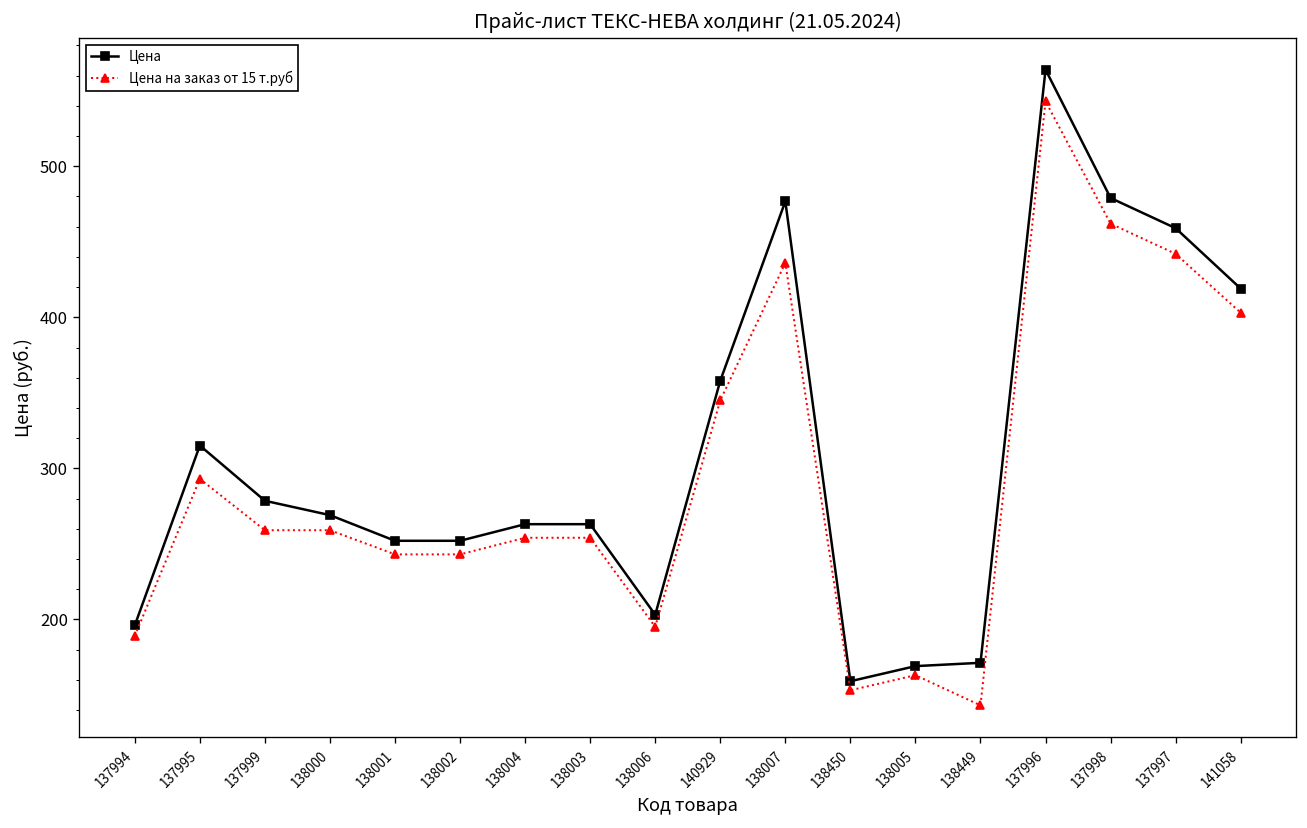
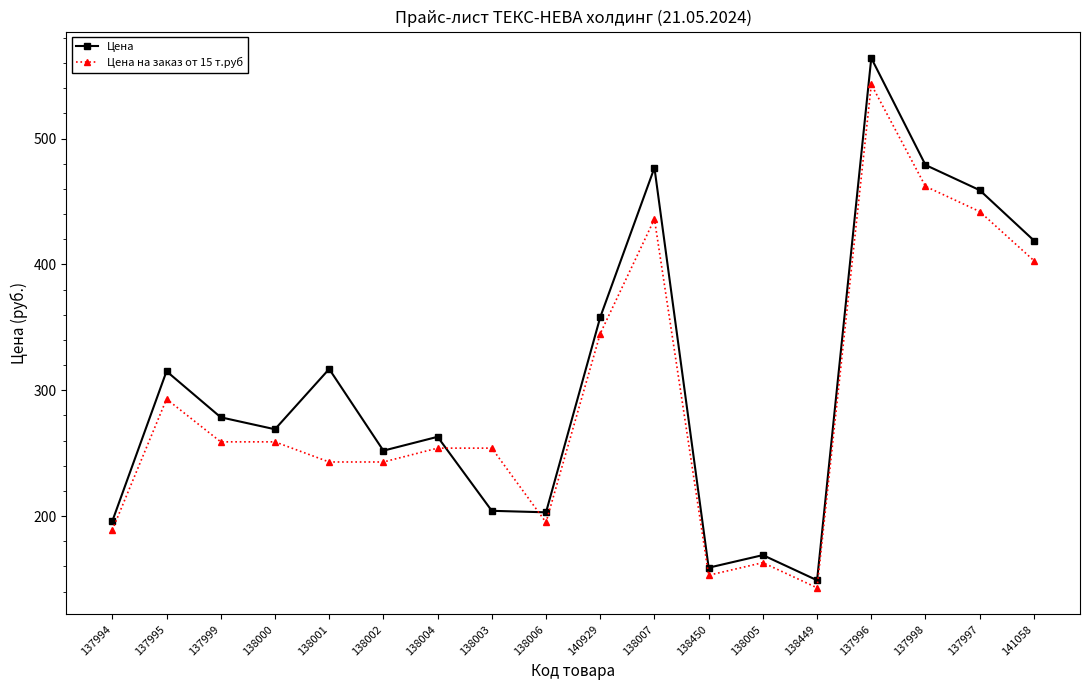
  {
    "Цена": {
      "137994": 196,
      "137995": 315,
      "137999": 279,
      "138000": 269,
-     "138001": 252,
+     "138001": 317,
      "138002": 252,
      "138004": 263,
-     "138003": 263,
+     "138003": 204,
      "138006": 203,
      "140929": 358,
      "138007": 477,
      "138450": 159,
      "138005": 169,
-     "138449": 171,
+     "138449": 149,
      "137996": 564,
      "137998": 479,
      "137997": 459,
      "141058": 419
    },
    "Цена на заказ от 15 т.руб": {
      "137994": 189,
      "137995": 293,
      "137999": 259,
      "138000": 259,
      "138001": 243,
      "138002": 243,
      "138004": 254,
      "138003": 254,
      "138006": 195,
      "140929": 345,
      "138007": 436,
      "138450": 153,
      "138005": 163,
      "138449": 143,
      "137996": 543,
      "137998": 462,
      "137997": 442,
      "141058": 403
    }
  }
